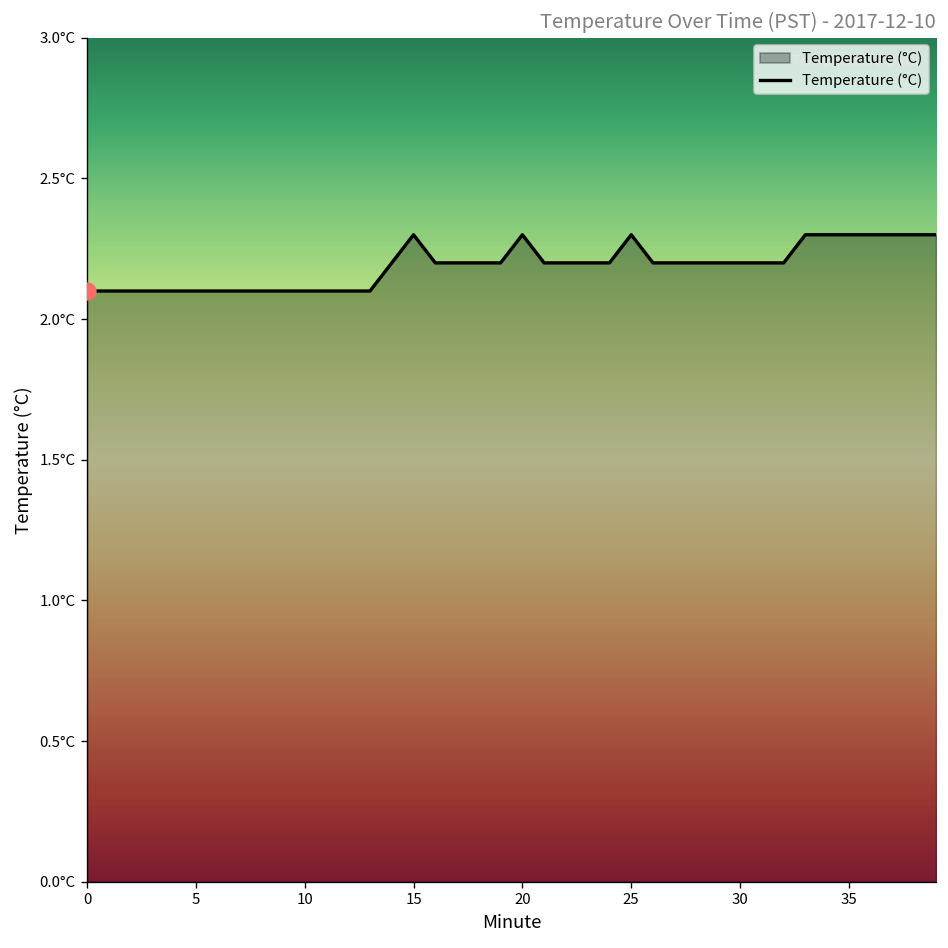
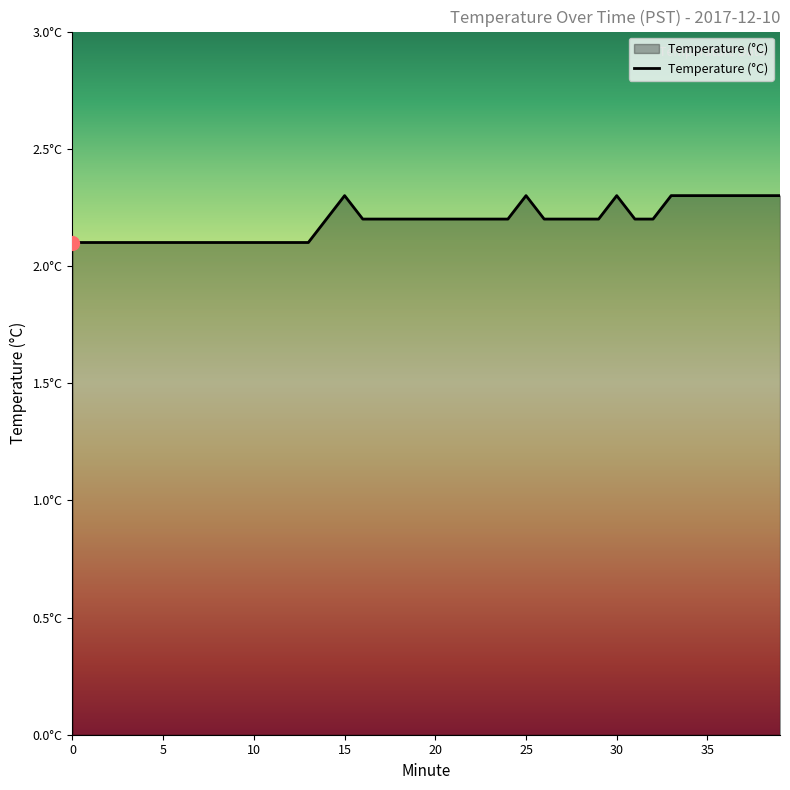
  {
    "Temperature (°C)": {
      "5": "2.1°C",
      "10": "2.1°C",
      "15": "2.3°C",
-     "20": "2.3°C",
+     "20": "2.2°C",
      "25": "2.3°C",
-     "30": "2.2°C",
+     "30": "2.3°C",
      "35": "2.3°C"
    }
  }
